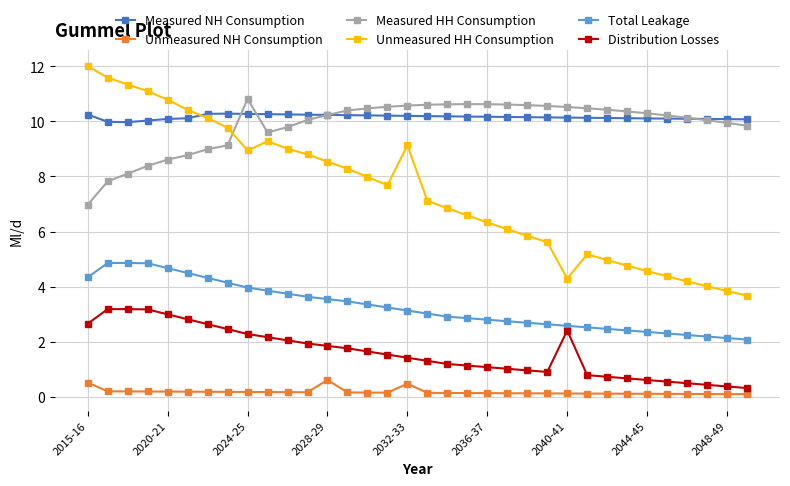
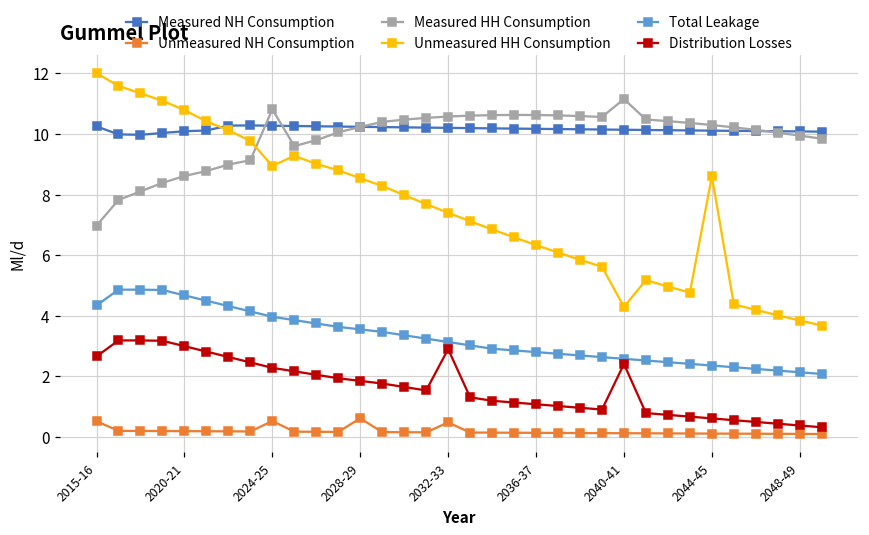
  {
    "Unmeasured NH Consumption": {
      "2015-16": 0.5,
      "2020-21": 0.2,
-     "2024-25": 0.2,
+     "2024-25": 0.5,
      "2028-29": 0.6,
      "2032-33": 0.5,
      "2036-37": 0.1,
      "2040-41": 0.1,
      "2044-45": 0.1,
      "2048-49": 0.1
    },
    "Measured HH Consumption": {
      "2015-16": 7.0,
      "2020-21": 8.6,
      "2024-25": 10.8,
      "2032-33": 10.6,
      "2036-37": 10.6,
-     "2040-41": 10.5,
+     "2040-41": 11.1,
      "2044-45": 10.3,
      "2048-49": 9.9
    },
    "Unmeasured HH Consumption": {
      "2015-16": 12.0,
      "2020-21": 10.8,
      "2024-25": 8.9,
      "2028-29": 8.5,
-     "2032-33": 9.1,
+     "2032-33": 7.4,
      "2036-37": 6.3,
      "2040-41": 4.3,
-     "2044-45": 4.6,
+     "2044-45": 8.6,
      "2048-49": 3.8
    },
    "Distribution Losses": {
      "2015-16": 2.7,
      "2020-21": 3.0,
      "2024-25": 2.3,
      "2028-29": 1.9,
-     "2032-33": 1.4,
+     "2032-33": 2.9,
      "2036-37": 1.1,
      "2040-41": 2.4,
      "2044-45": 0.6,
      "2048-49": 0.4
    }
  }
